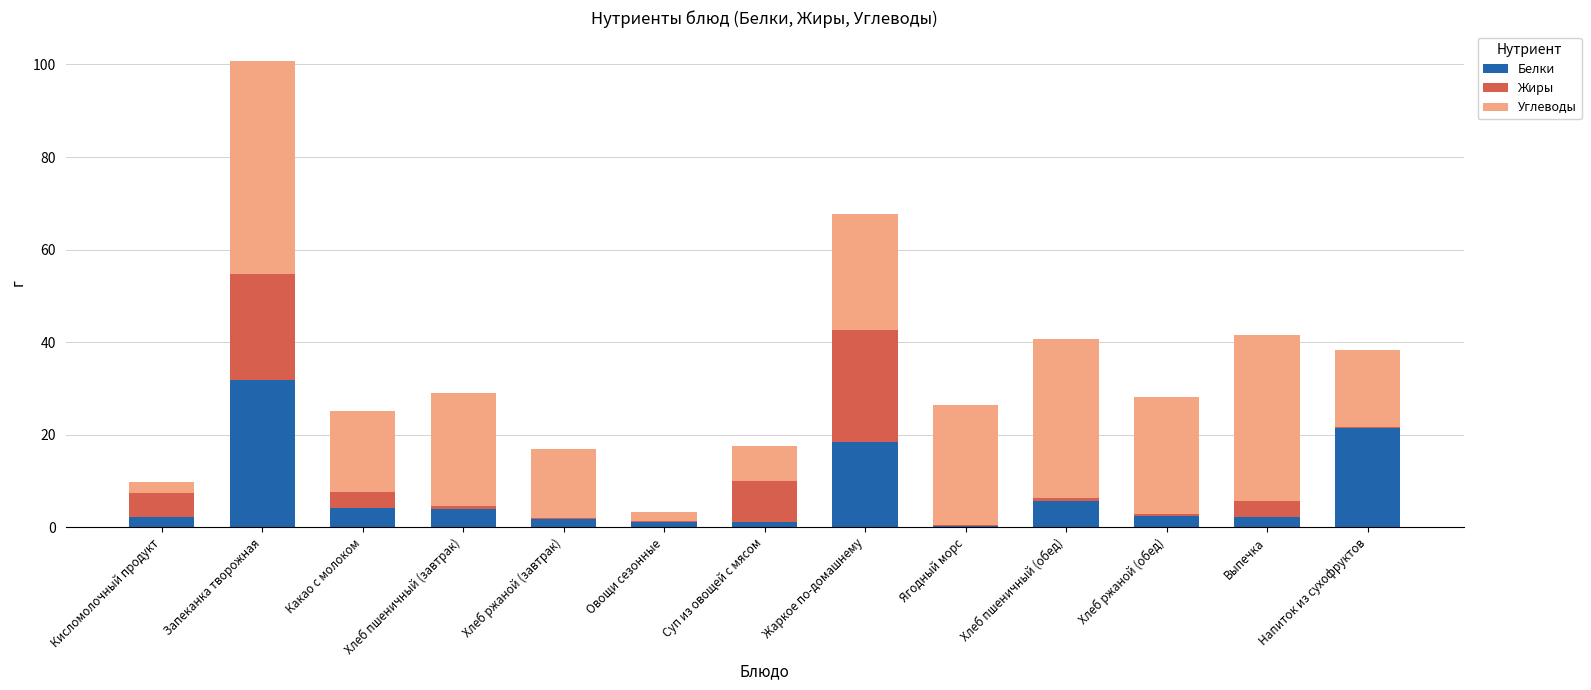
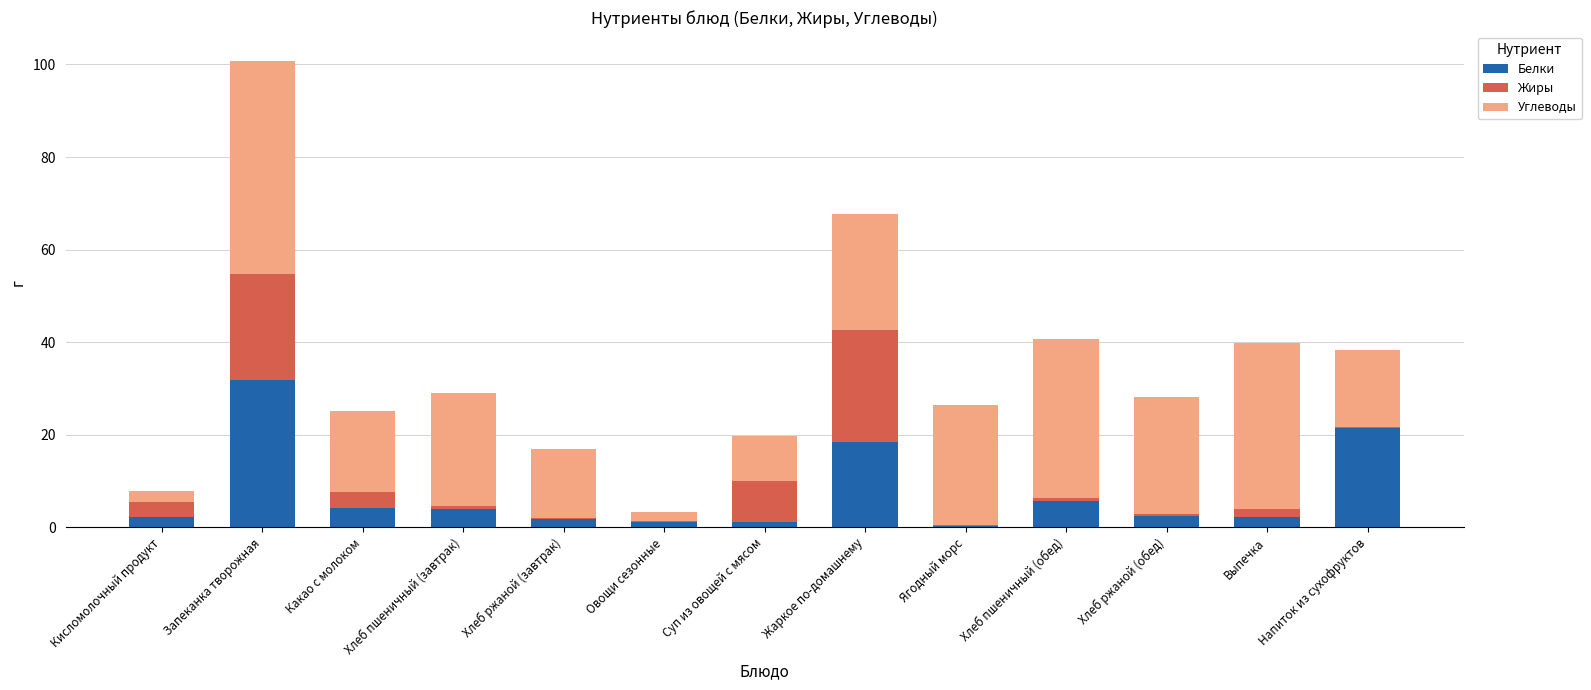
  {
    "Белки": {
      "Кисломолочный продукт": 2,
      "Запеканка творожная": 32,
      "Какао с молоком": 4,
      "Хлеб пшеничный (завтрак)": 4,
      "Хлеб ржаной (завтрак)": 2,
      "Овощи сезонные": 1,
      "Суп из овощей с мясом": 1,
      "Жаркое по-домашнему": 19,
      "Хлеб пшеничный (обед)": 6,
      "Хлеб ржаной (обед)": 2,
      "Выпечка": 2,
      "Напиток из сухофруктов": 22
    },
    "Жиры": {
-     "Кисломолочный продукт": 5,
+     "Кисломолочный продукт": 3,
      "Запеканка творожная": 23,
      "Какао с молоком": 4,
      "Суп из овощей с мясом": 9,
      "Жаркое по-домашнему": 24,
      "Хлеб пшеничный (обед)": 1,
-     "Выпечка": 3
+     "Выпечка": 2
    },
    "Углеводы": {
      "Кисломолочный продукт": 2,
      "Запеканка творожная": 46,
      "Какао с молоком": 18,
      "Хлеб пшеничный (завтрак)": 24,
      "Хлеб ржаной (завтрак)": 15,
      "Овощи сезонные": 2,
-     "Суп из овощей с мясом": 7,
+     "Суп из овощей с мясом": 10,
      "Жаркое по-домашнему": 25,
      "Ягодный морс": 26,
      "Хлеб пшеничный (обед)": 34,
      "Хлеб ржаной (обед)": 25,
      "Выпечка": 36,
      "Напиток из сухофруктов": 17
    }
  }
